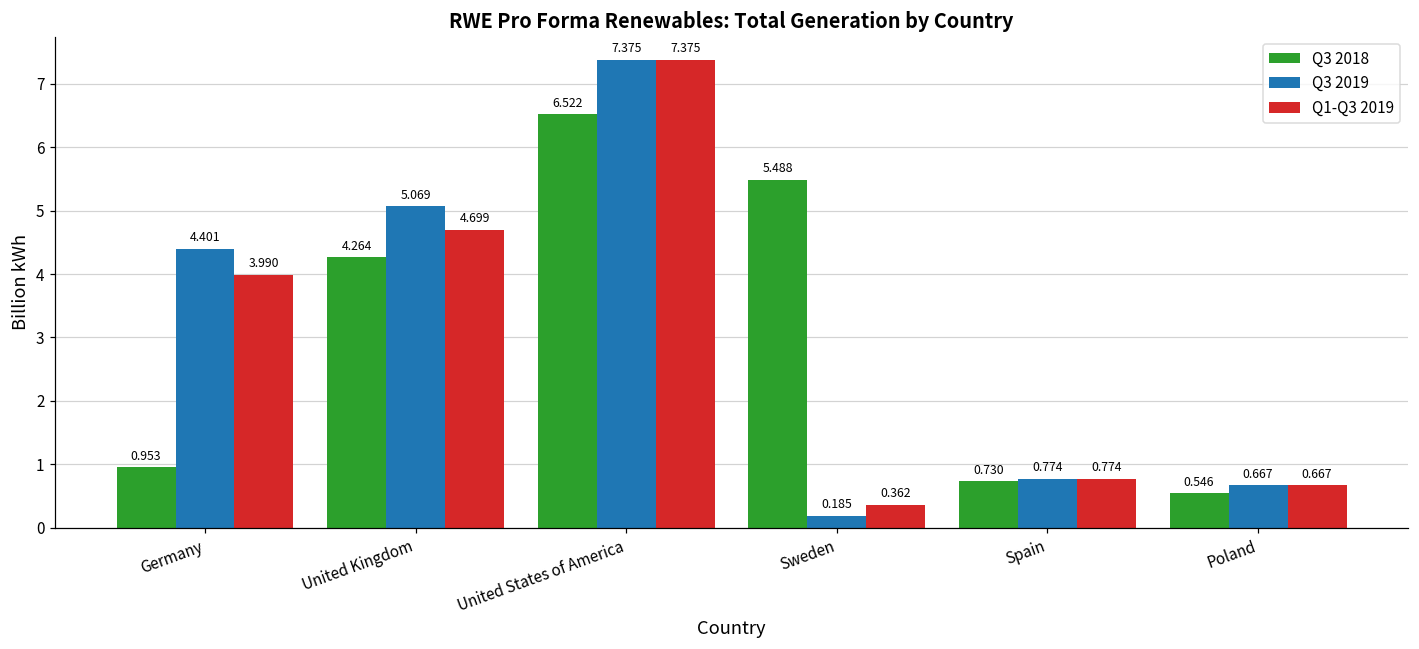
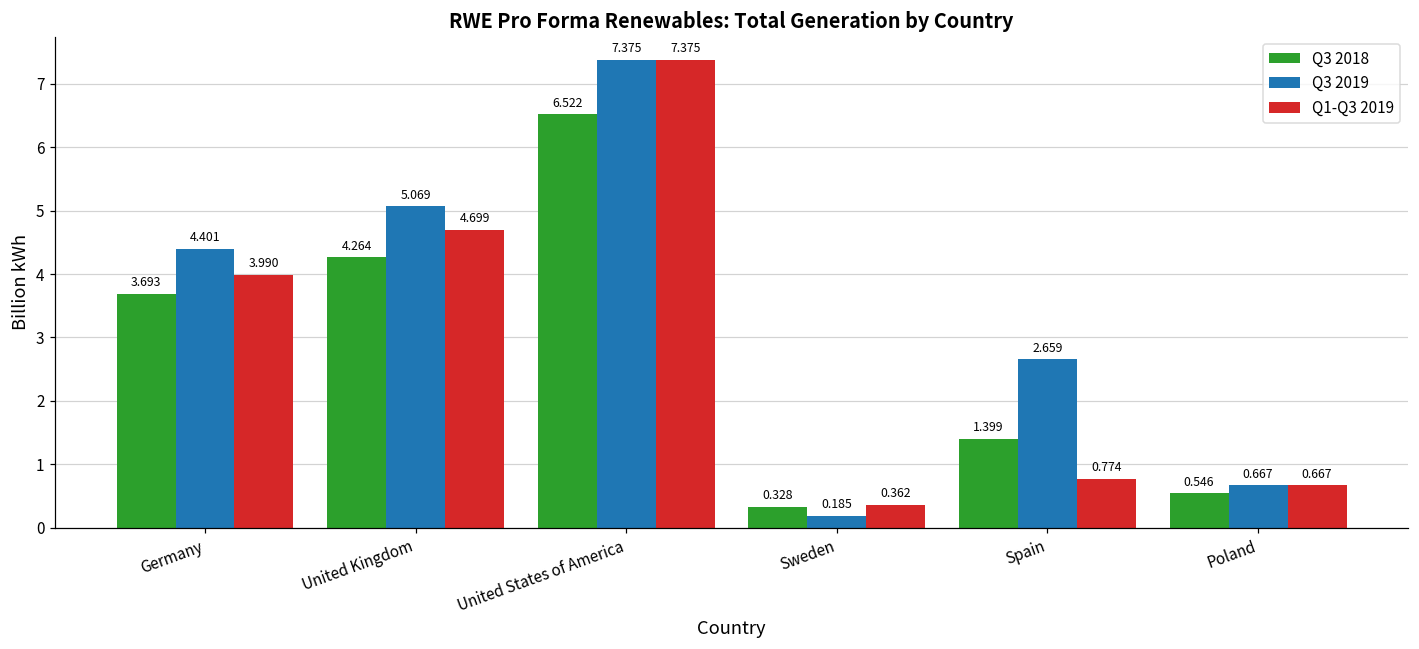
  {
    "Q3 2018": {
-     "Germany": 0.953,
+     "Germany": 3.693,
      "United Kingdom": 4.264,
      "United States of America": 6.522,
-     "Sweden": 5.488,
-     "Spain": 0.730,
+     "Sweden": 0.328,
+     "Spain": 1.399,
      "Poland": 0.546
    },
    "Q3 2019": {
      "Germany": 4.401,
      "United Kingdom": 5.069,
      "United States of America": 7.375,
      "Sweden": 0.185,
-     "Spain": 0.774,
+     "Spain": 2.659,
      "Poland": 0.667
    },
    "Q1-Q3 2019": {
      "Germany": 3.990,
      "United Kingdom": 4.699,
      "United States of America": 7.375,
      "Sweden": 0.362,
      "Spain": 0.774,
      "Poland": 0.667
    }
  }
